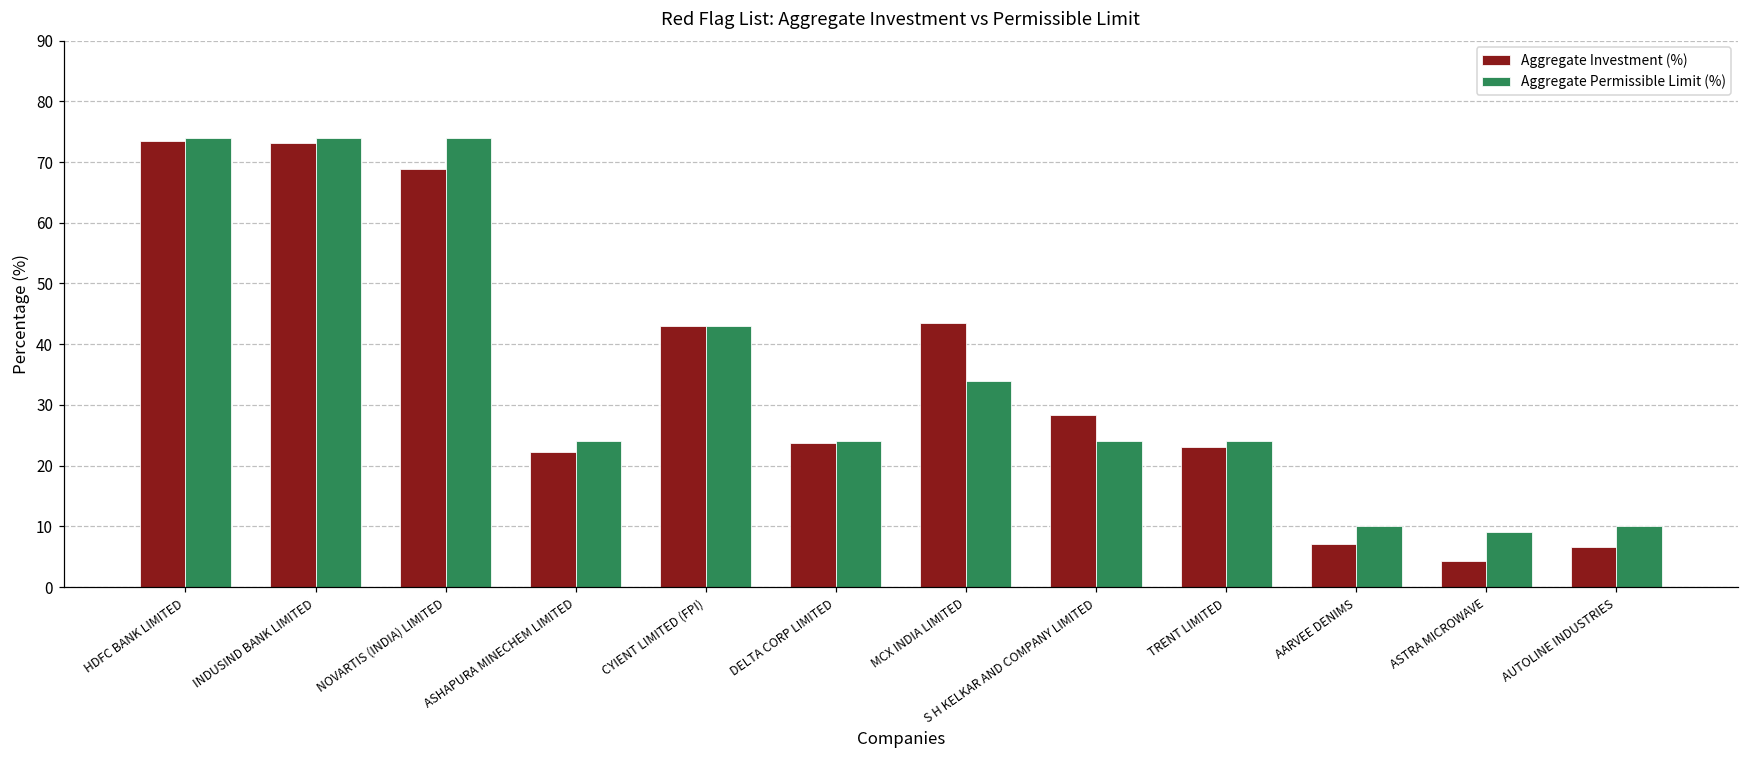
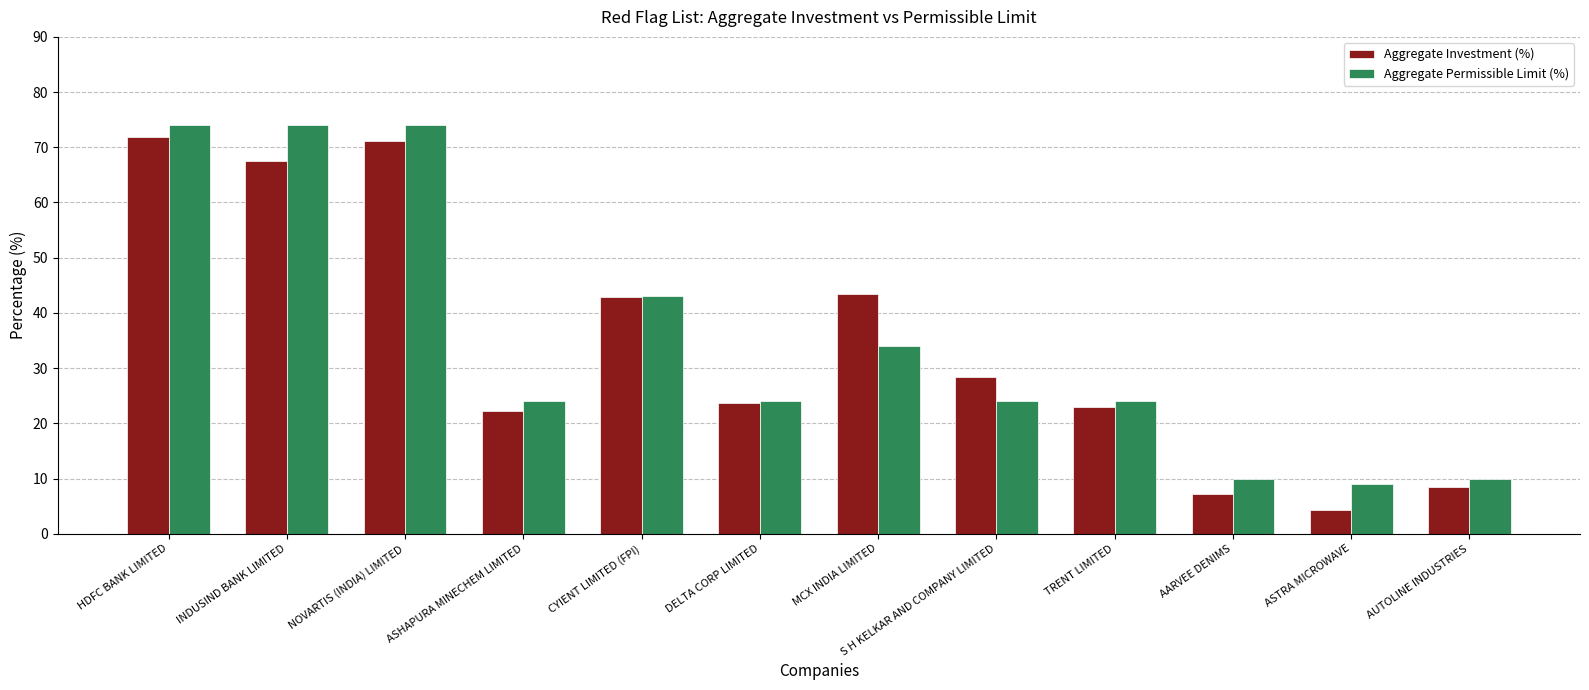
  {
    "Aggregate Investment (%)": {
-     "HDFC BANK LIMITED": 73,
-     "INDUSIND BANK LIMITED": 73,
-     "NOVARTIS (INDIA) LIMITED": 69,
+     "HDFC BANK LIMITED": 72,
+     "INDUSIND BANK LIMITED": 67,
+     "NOVARTIS (INDIA) LIMITED": 71,
      "ASHAPURA MINECHEM LIMITED": 22,
      "CYIENT LIMITED (FPI)": 43,
      "DELTA CORP LIMITED": 24,
      "MCX INDIA LIMITED": 44,
      "S H KELKAR AND COMPANY LIMITED": 28,
      "TRENT LIMITED": 23,
      "AARVEE DENIMS": 7,
      "ASTRA MICROWAVE": 4,
-     "AUTOLINE INDUSTRIES": 7
+     "AUTOLINE INDUSTRIES": 8
    },
    "Aggregate Permissible Limit (%)": {
      "HDFC BANK LIMITED": 74,
      "INDUSIND BANK LIMITED": 74,
      "NOVARTIS (INDIA) LIMITED": 74,
      "ASHAPURA MINECHEM LIMITED": 24,
      "CYIENT LIMITED (FPI)": 43,
      "DELTA CORP LIMITED": 24,
      "MCX INDIA LIMITED": 34,
      "S H KELKAR AND COMPANY LIMITED": 24,
      "TRENT LIMITED": 24,
      "AARVEE DENIMS": 10,
      "ASTRA MICROWAVE": 9,
      "AUTOLINE INDUSTRIES": 10
    }
  }
